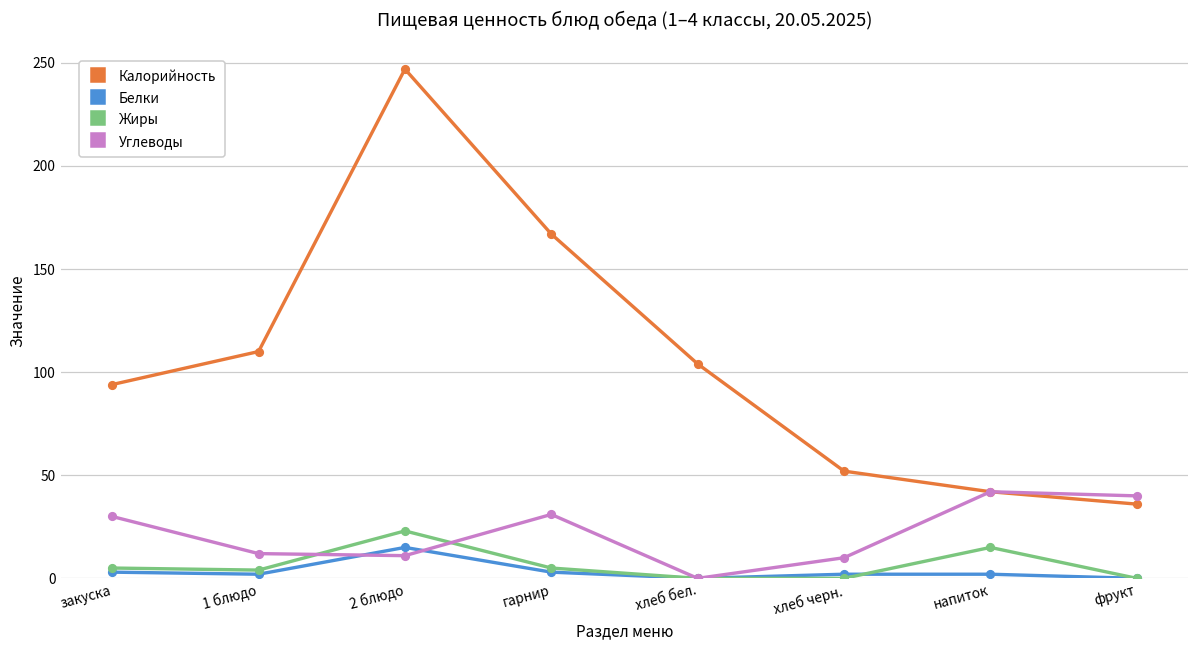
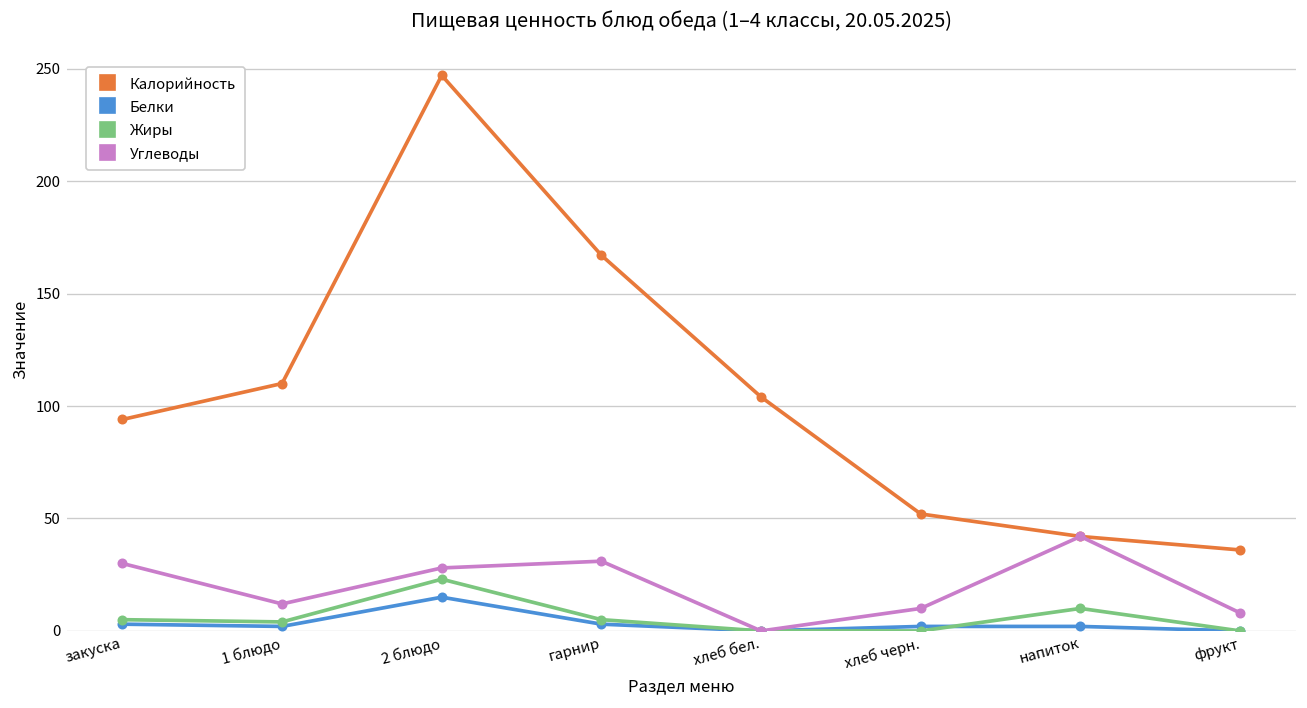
  {
    "Калорийность": {
      "закуска": 94,
      "1 блюдо": 110,
      "2 блюдо": 247,
      "гарнир": 167,
      "хлеб бел.": 104,
      "хлеб черн.": 52,
      "фрукт": 36
    },
    "Белки": {
      "закуска": 3,
      "1 блюдо": 2,
      "2 блюдо": 15,
      "гарнир": 3,
      "хлеб черн.": 2,
      "напиток": 2
    },
    "Жиры": {
      "закуска": 5,
      "1 блюдо": 4,
      "2 блюдо": 23,
      "гарнир": 5,
      "хлеб черн.": 0,
-     "напиток": 15
+     "напиток": 10
    },
    "Углеводы": {
      "закуска": 30,
      "1 блюдо": 12,
-     "2 блюдо": 11,
+     "2 блюдо": 28,
      "гарнир": 31,
      "хлеб черн.": 10,
-     "фрукт": 40
+     "фрукт": 8
    }
  }
